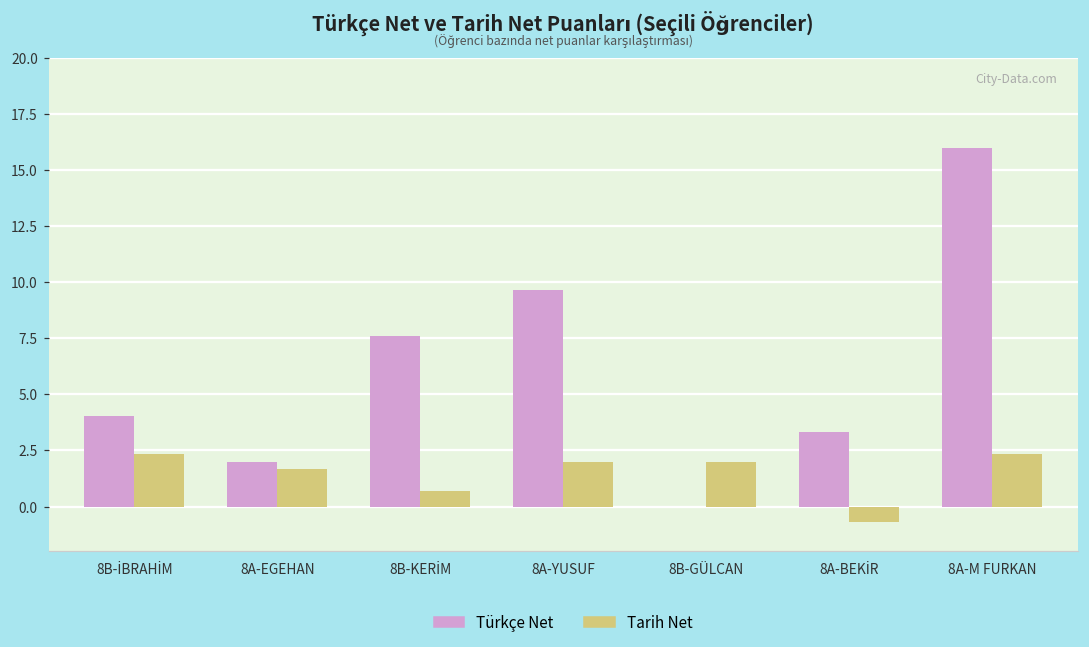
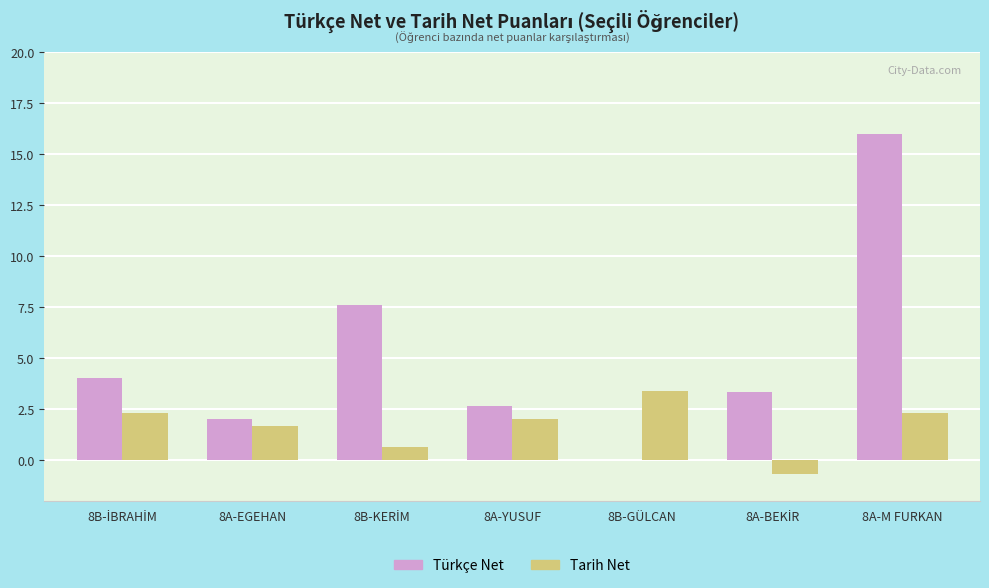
  {
    "Türkçe Net": {
      "8B-İBRAHİM": 4.0,
      "8A-EGEHAN": 2.0,
      "8B-KERİM": 7.6,
-     "8A-YUSUF": 9.7,
+     "8A-YUSUF": 2.7,
      "8B-GÜLCAN": 0.0,
      "8A-BEKİR": 3.3,
      "8A-M FURKAN": 16.0
    },
    "Tarih Net": {
      "8B-İBRAHİM": 2.3,
      "8A-EGEHAN": 1.7,
      "8B-KERİM": 0.7,
      "8A-YUSUF": 2.0,
-     "8B-GÜLCAN": 2.0,
+     "8B-GÜLCAN": 3.4,
      "8A-BEKİR": -0.7,
      "8A-M FURKAN": 2.3
    }
  }
